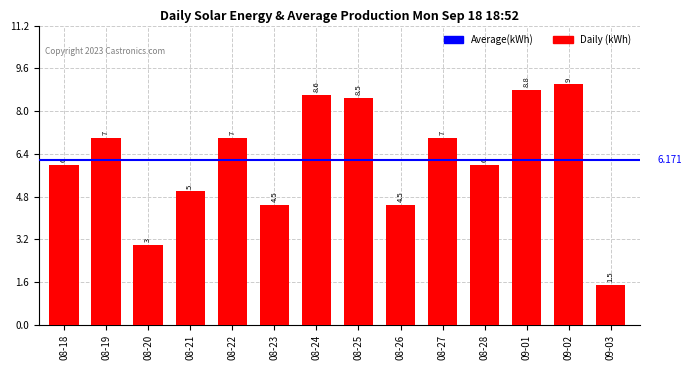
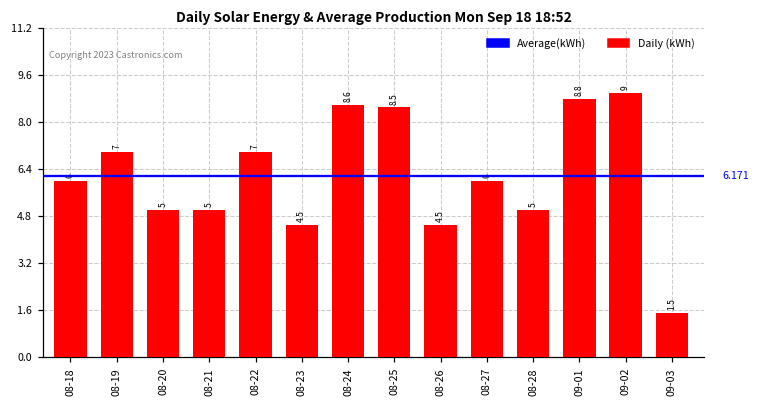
  {
    "08-18": 6,
    "08-19": 7,
-   "08-20": 3,
+   "08-20": 5,
    "08-21": 5,
    "08-22": 7,
    "08-23": 4.5,
    "08-24": 8.6,
    "08-25": 8.5,
    "08-26": 4.5,
-   "08-27": 7,
-   "08-28": 6,
+   "08-27": 6,
+   "08-28": 5,
    "09-01": 8.8,
    "09-02": 9,
    "09-03": 1.5
  }
